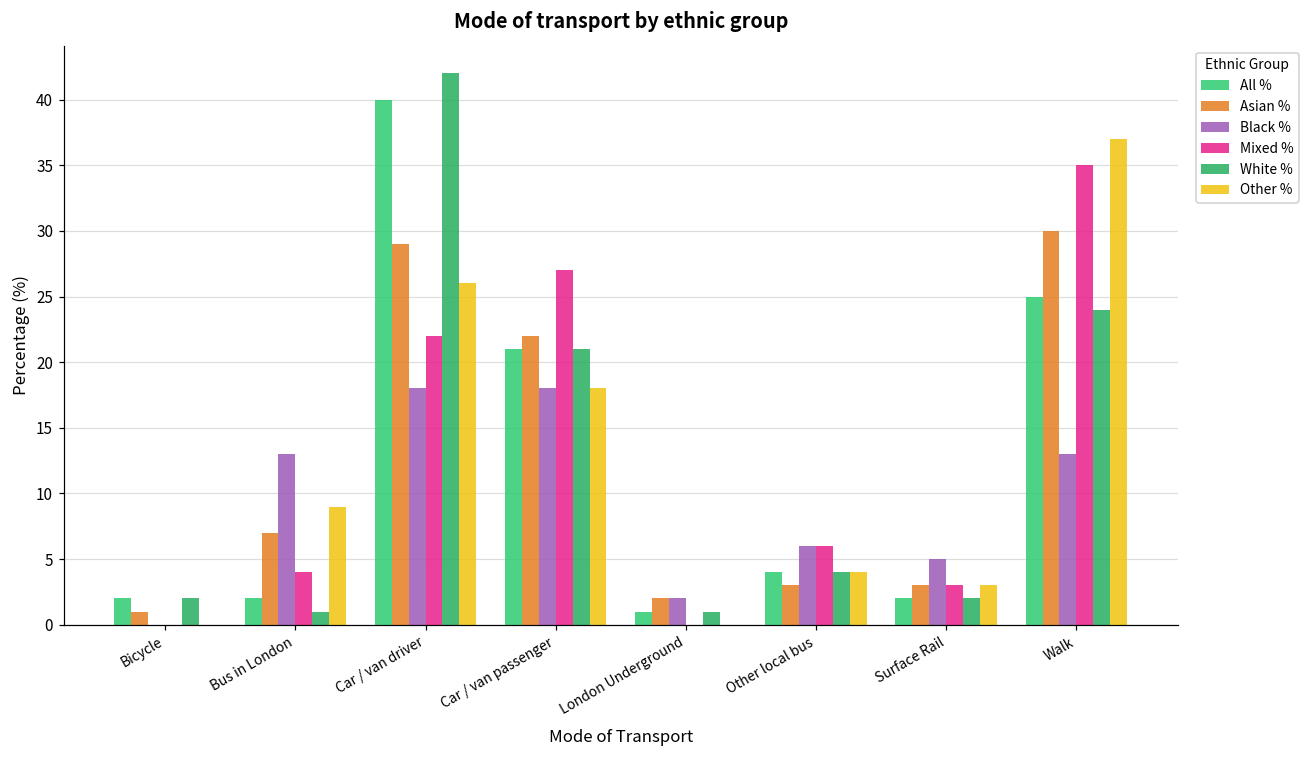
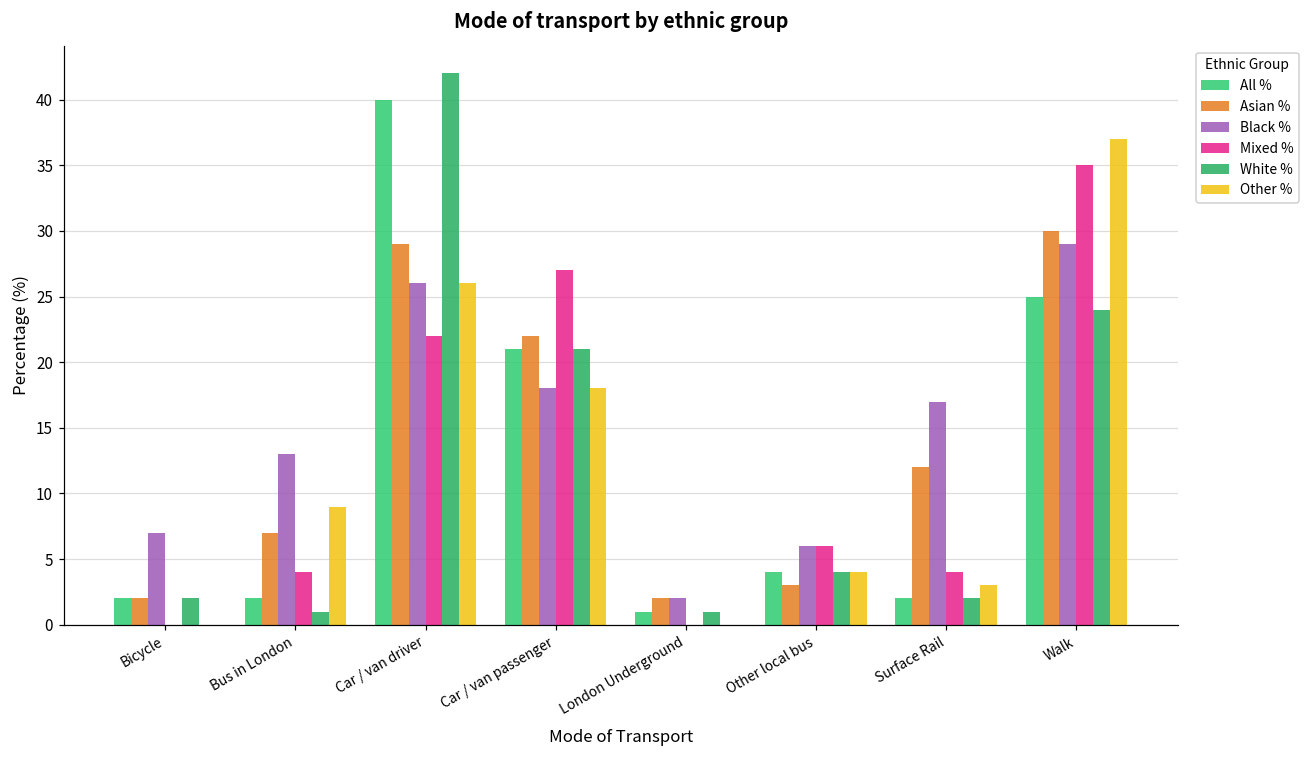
  {
    "Asian %": {
-     "Bicycle": 1,
+     "Bicycle": 2,
      "Bus in London": 7,
      "Car / van driver": 29,
      "Car / van passenger": 22,
      "London Underground": 2,
      "Other local bus": 3,
-     "Surface Rail": 3,
+     "Surface Rail": 12,
      "Walk": 30
    },
    "Black %": {
-     "Bicycle": 0,
+     "Bicycle": 7,
      "Bus in London": 13,
-     "Car / van driver": 18,
+     "Car / van driver": 26,
      "Car / van passenger": 18,
      "London Underground": 2,
      "Other local bus": 6,
-     "Surface Rail": 5,
-     "Walk": 13
+     "Surface Rail": 17,
+     "Walk": 29
    },
    "Mixed %": {
      "Bicycle": 0,
      "Bus in London": 4,
      "Car / van driver": 22,
      "Car / van passenger": 27,
      "London Underground": 0,
      "Other local bus": 6,
-     "Surface Rail": 3,
+     "Surface Rail": 4,
      "Walk": 35
    },
    "Other %": {
      "Bicycle": 0,
      "Bus in London": 9,
      "Car / van driver": 26,
      "Car / van passenger": 18,
      "London Underground": 0,
      "Other local bus": 4,
      "Surface Rail": 3,
      "Walk": 37
    }
  }
